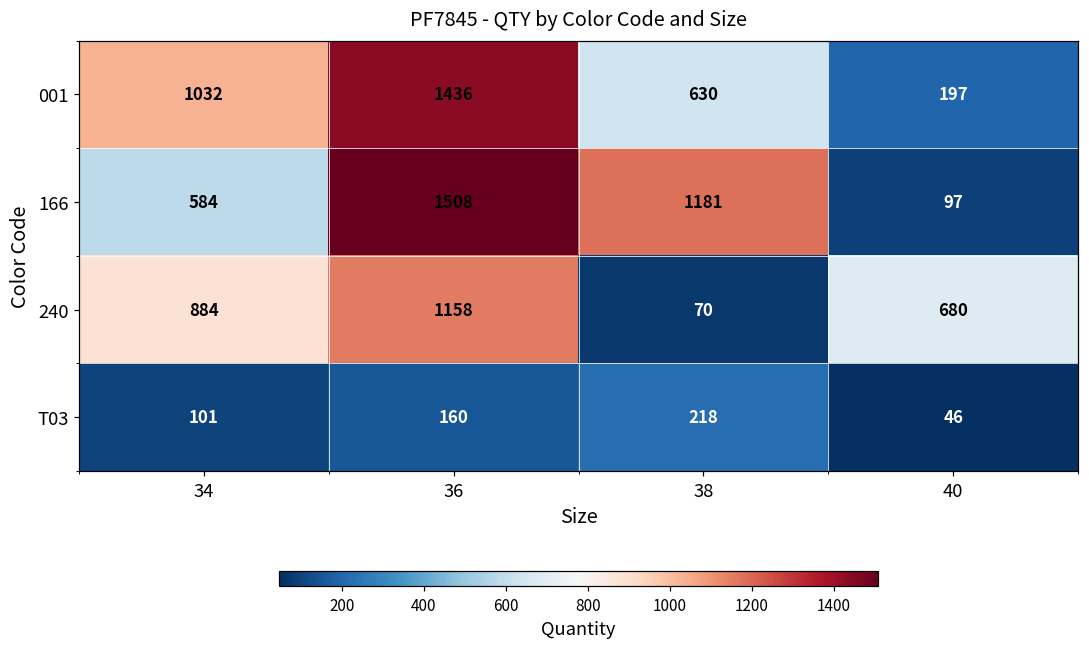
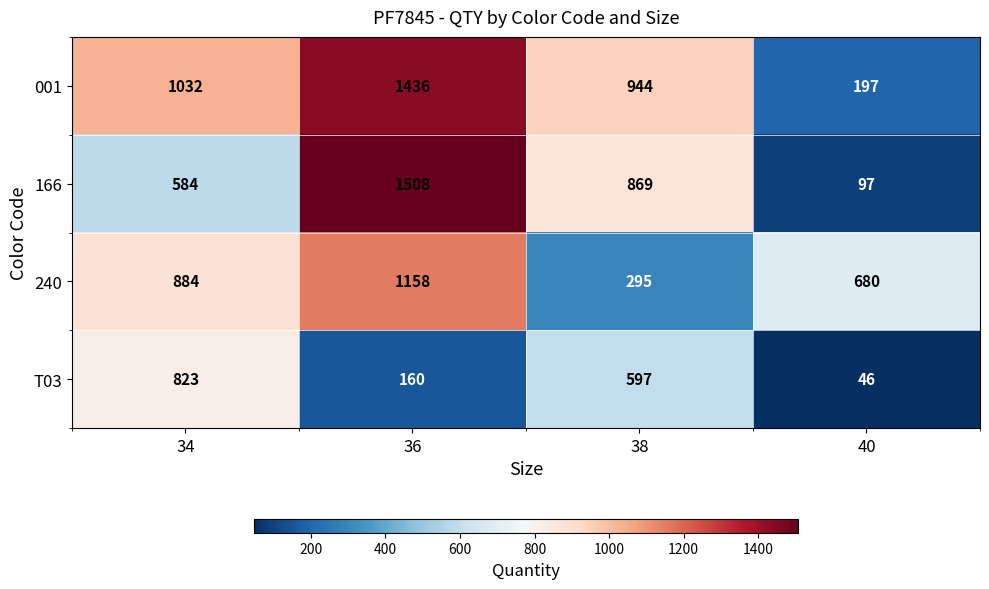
  {
    "001": {
      "34": 1032,
      "36": 1436,
-     "38": 630,
+     "38": 944,
      "40": 197
    },
    "166": {
      "34": 584,
      "36": 1508,
-     "38": 1181,
+     "38": 869,
      "40": 97
    },
    "240": {
      "34": 884,
      "36": 1158,
-     "38": 70,
+     "38": 295,
      "40": 680
    },
    "T03": {
-     "34": 101,
+     "34": 823,
      "36": 160,
-     "38": 218,
+     "38": 597,
      "40": 46
    }
  }
